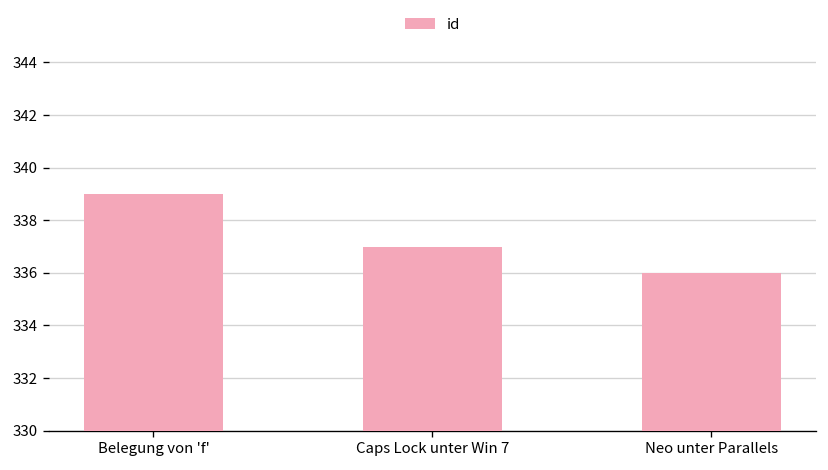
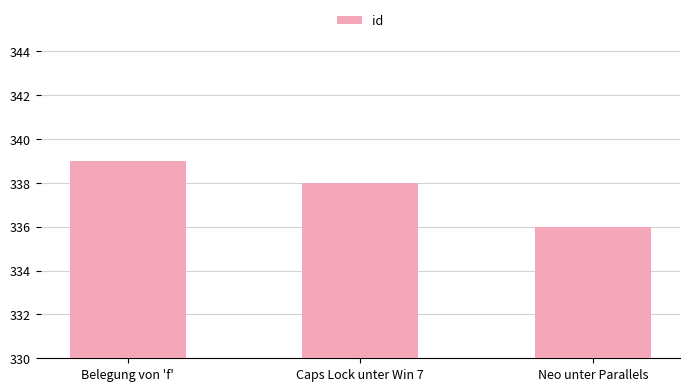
  {
    "Belegung von 'f'": 339,
-   "Caps Lock unter Win 7": 337,
+   "Caps Lock unter Win 7": 338,
    "Neo unter Parallels": 336
  }
